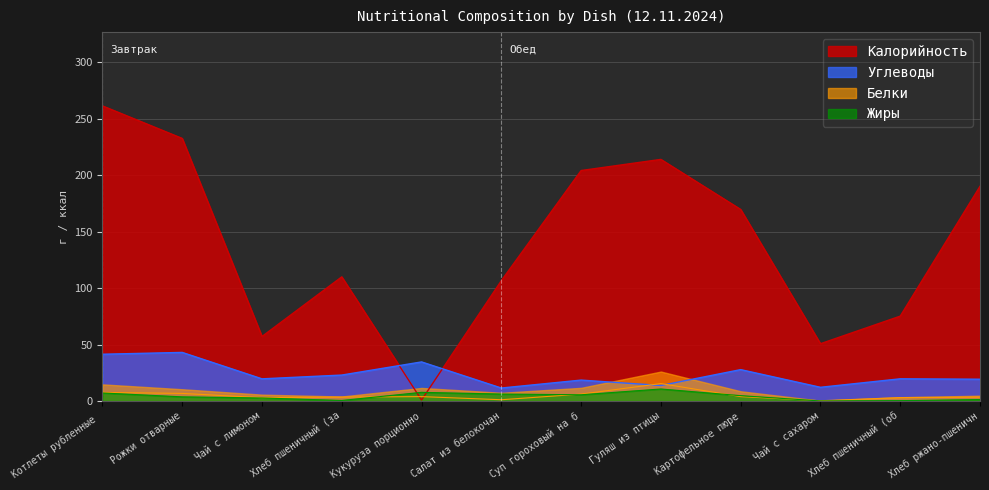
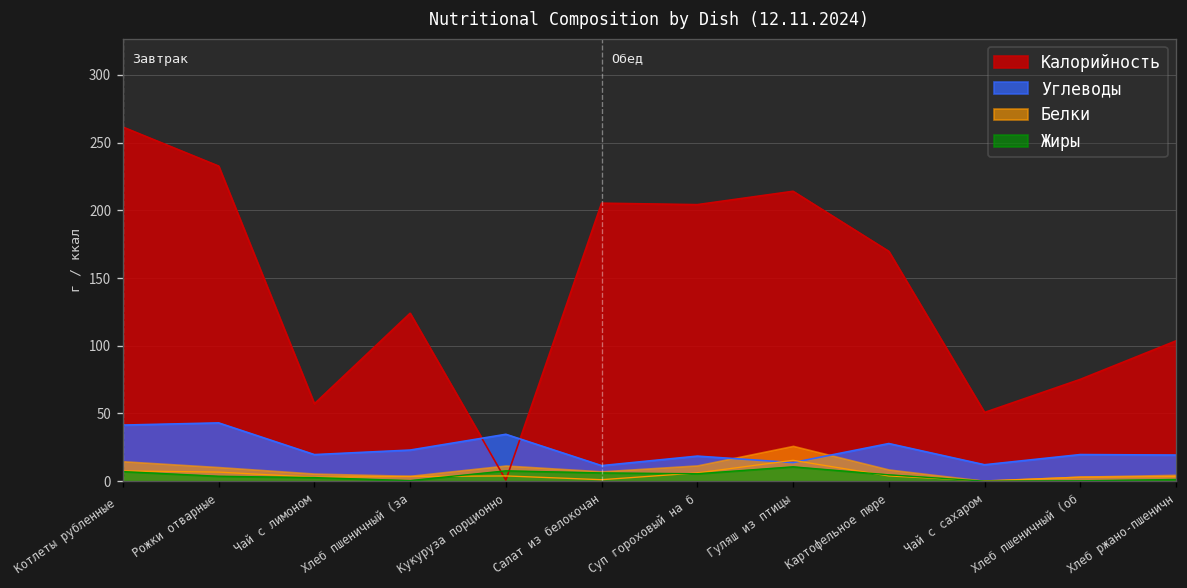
  {
    "Калорийность": {
      "Котлеты рубленные": 261,
      "Рожки отварные": 233,
      "Чай с лимоном": 57,
-     "Хлеб пшеничный (за": 110,
+     "Хлеб пшеничный (за": 124,
      "Кукуруза порционно": 1,
-     "Салат из белокочан": 107,
+     "Салат из белокочан": 205,
      "Суп гороховый на б": 204,
      "Гуляш из птицы": 214,
      "Картофельное пюре": 170,
      "Чай с сахаром": 51,
      "Хлеб пшеничный (об": 75,
-     "Хлеб ржано-пшеничн": 190
+     "Хлеб ржано-пшеничн": 104
    },
    "Углеводы": {
      "Котлеты рубленные": 41,
      "Рожки отварные": 43,
      "Чай с лимоном": 20,
      "Хлеб пшеничный (за": 23,
      "Кукуруза порционно": 35,
      "Салат из белокочан": 12,
      "Суп гороховый на б": 19,
      "Картофельное пюре": 28,
      "Чай с сахаром": 12,
      "Хлеб пшеничный (об": 20,
      "Хлеб ржано-пшеничн": 19
    },
    "Жиры": {
      "Рожки отварные": 4,
      "Хлеб пшеничный (за": 1,
      "Кукуруза порционно": 8,
      "Гуляш из птицы": 11,
      "Хлеб пшеничный (об": 0
    }
  }
